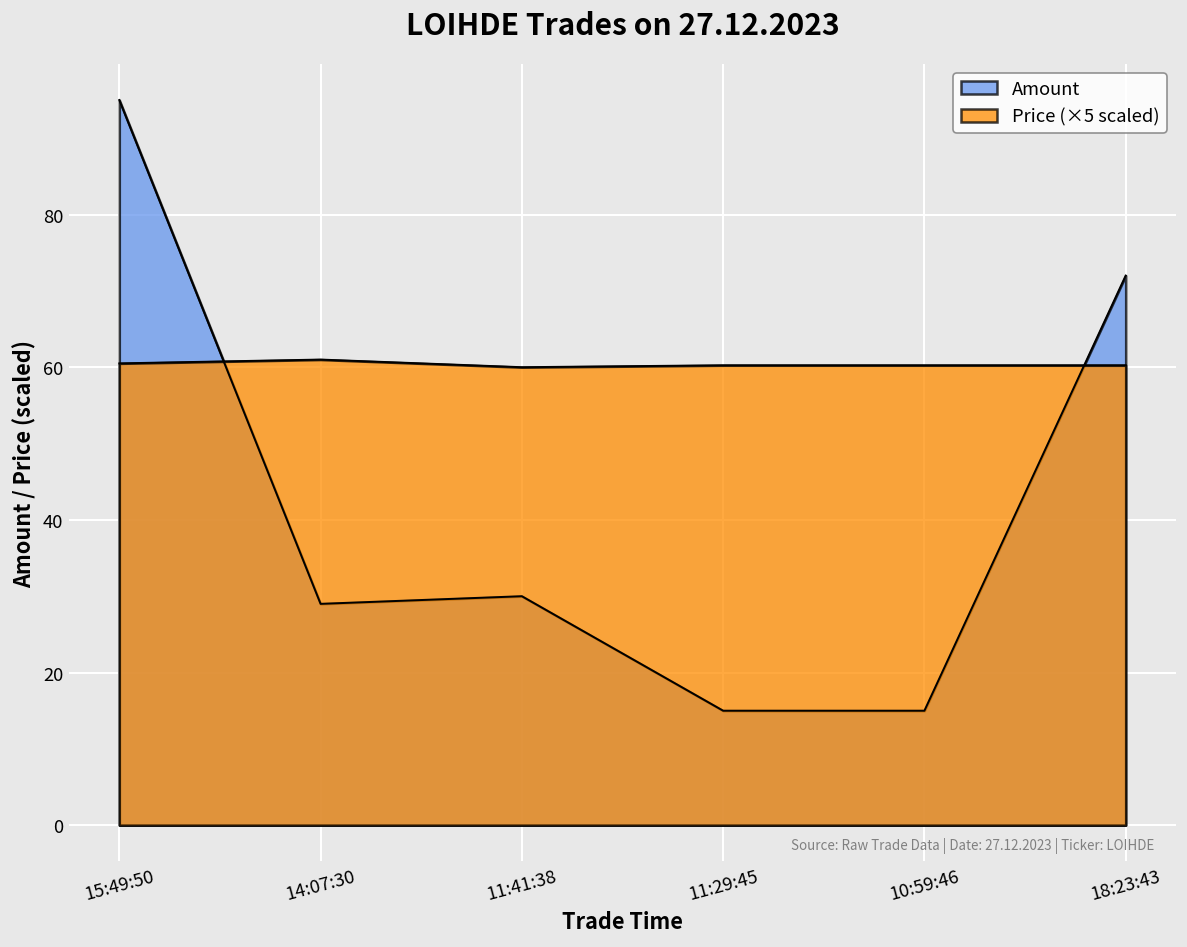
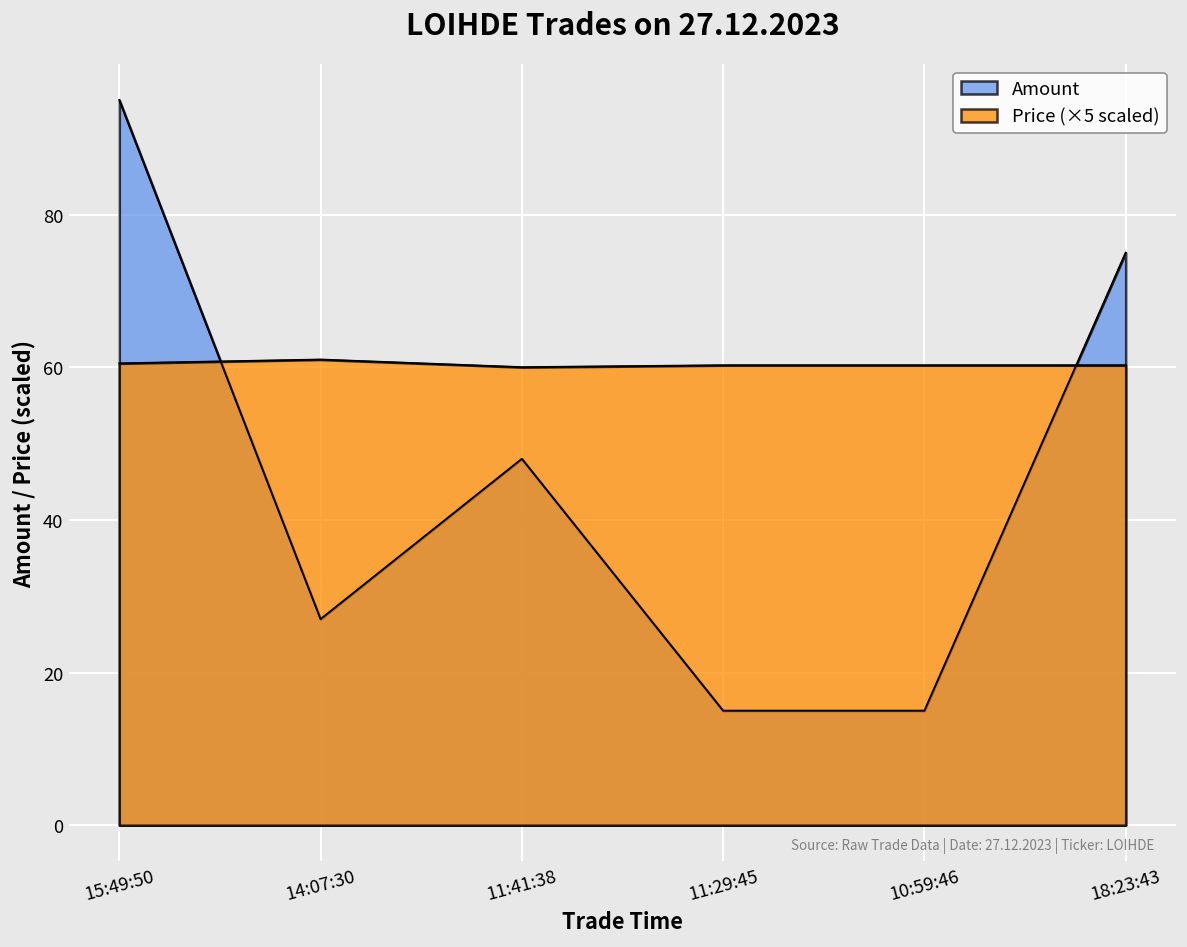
  {
    "Amount": {
      "15:49:50": 95,
-     "14:07:30": 29,
-     "11:41:38": 30,
+     "14:07:30": 27,
+     "11:41:38": 48,
      "11:29:45": 15,
      "10:59:46": 15,
-     "18:23:43": 72
+     "18:23:43": 75
    },
    "Price (×5 scaled)": {
      "15:49:50": 61,
      "14:07:30": 61,
      "11:41:38": 60,
      "11:29:45": 60,
      "10:59:46": 60,
      "18:23:43": 60
    }
  }
